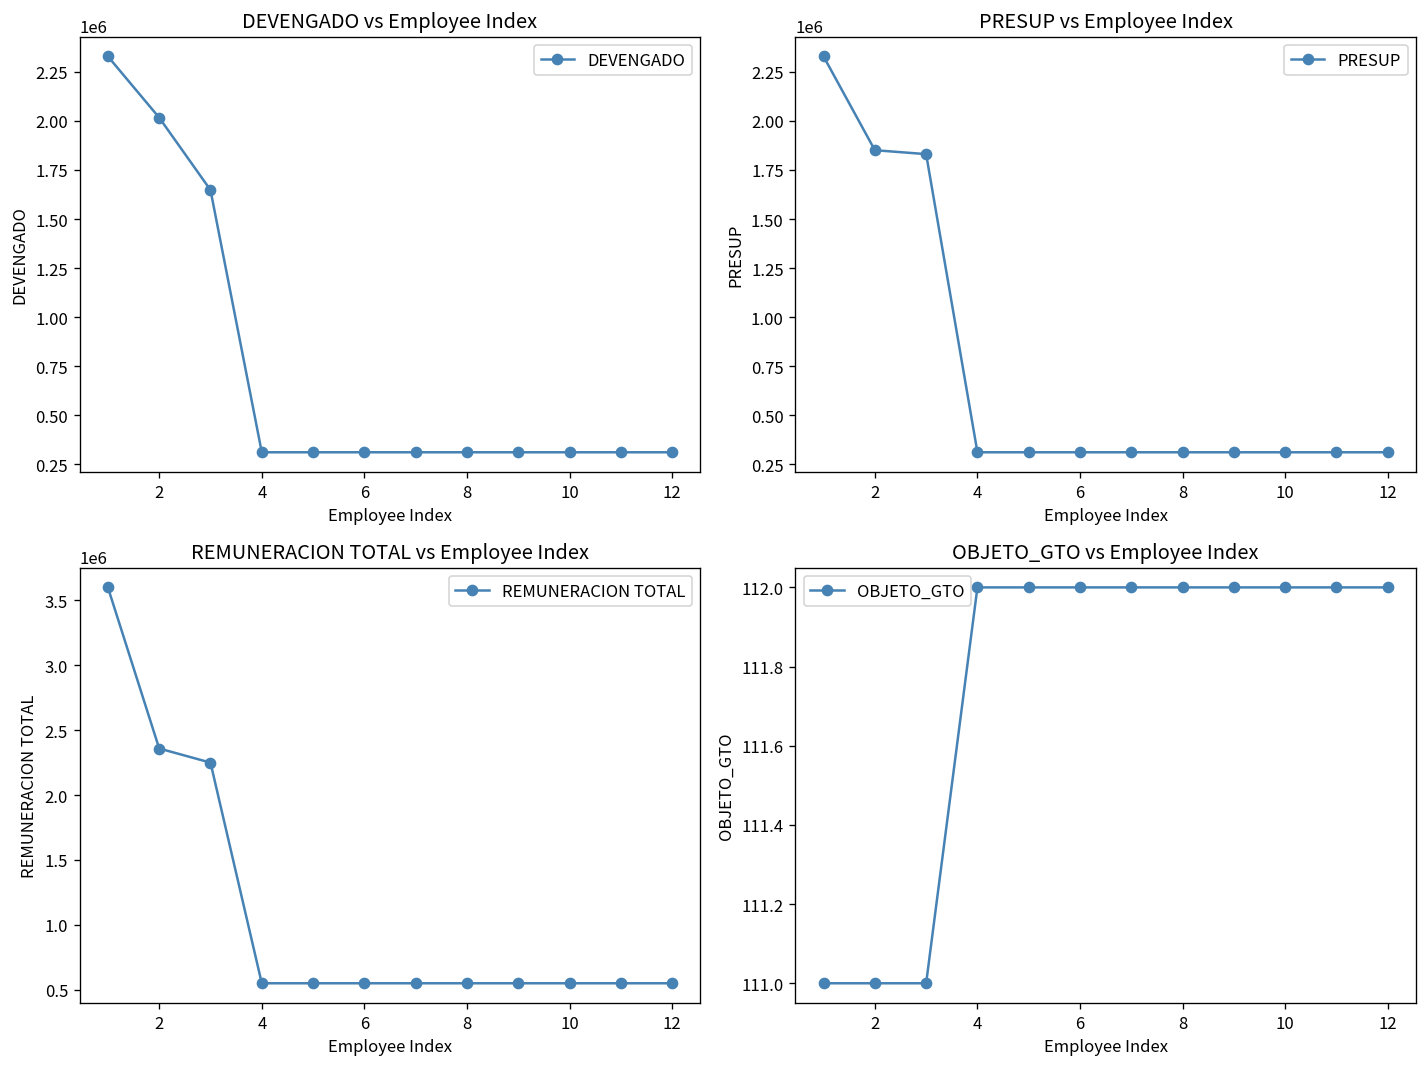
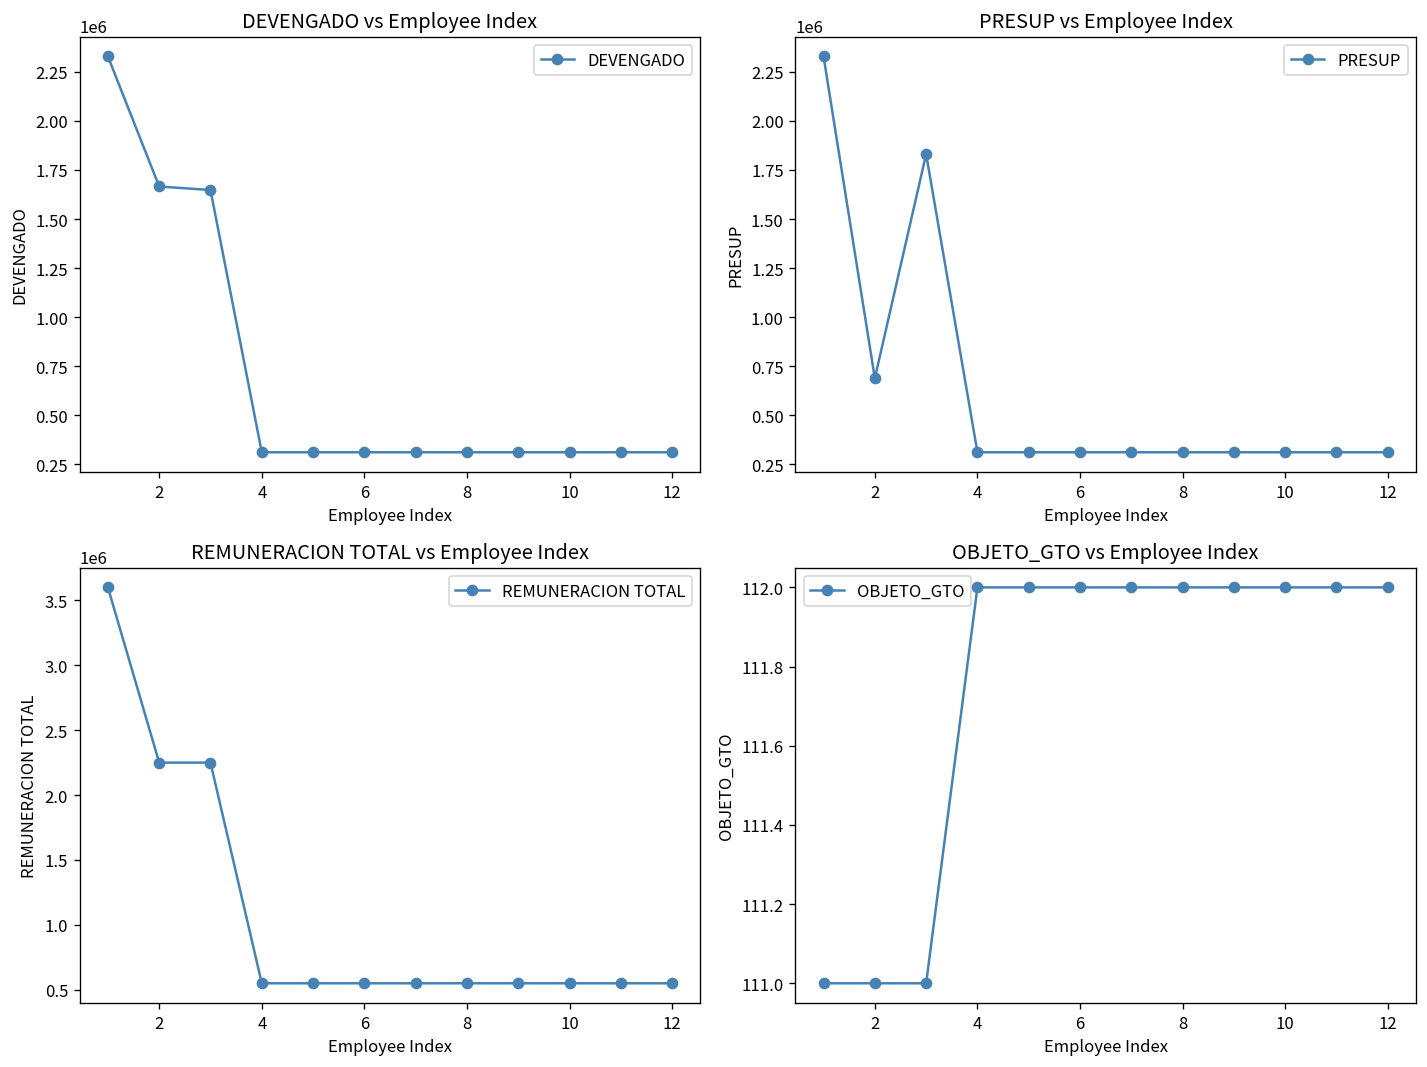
  {
    "DEVENGADO vs Employee Index": {
-     "2": 2020000,
+     "2": 1670000,
      "4": 310000,
      "6": 310000,
      "8": 310000,
      "10": 310000,
      "12": 310000
    },
    "PRESUP vs Employee Index": {
-     "2": 1850000,
+     "2": 690000,
      "4": 310000,
      "6": 310000,
      "8": 310000,
      "10": 310000,
      "12": 310000
    },
    "REMUNERACION TOTAL vs Employee Index": {
-     "2": 2360000,
+     "2": 2250000,
      "4": 550000,
      "6": 550000,
      "8": 550000,
      "10": 550000,
      "12": 550000
    },
    "OBJETO_GTO vs Employee Index": {
      "2": 111.00,
      "4": 112.00,
      "6": 112.00,
      "8": 112.00,
      "10": 112.00,
      "12": 112.00
    }
  }
